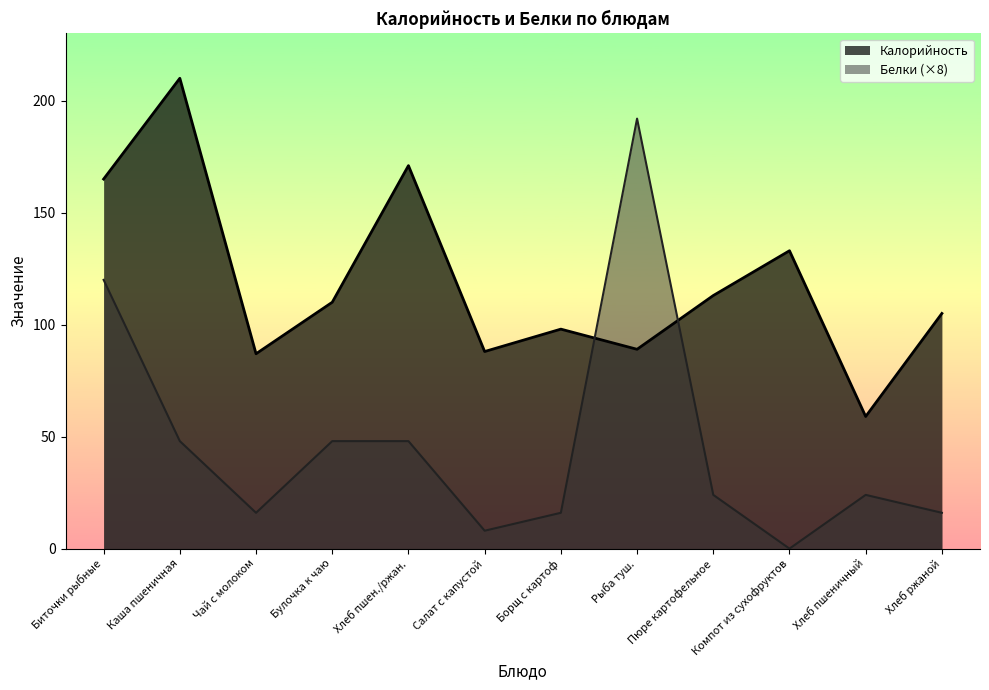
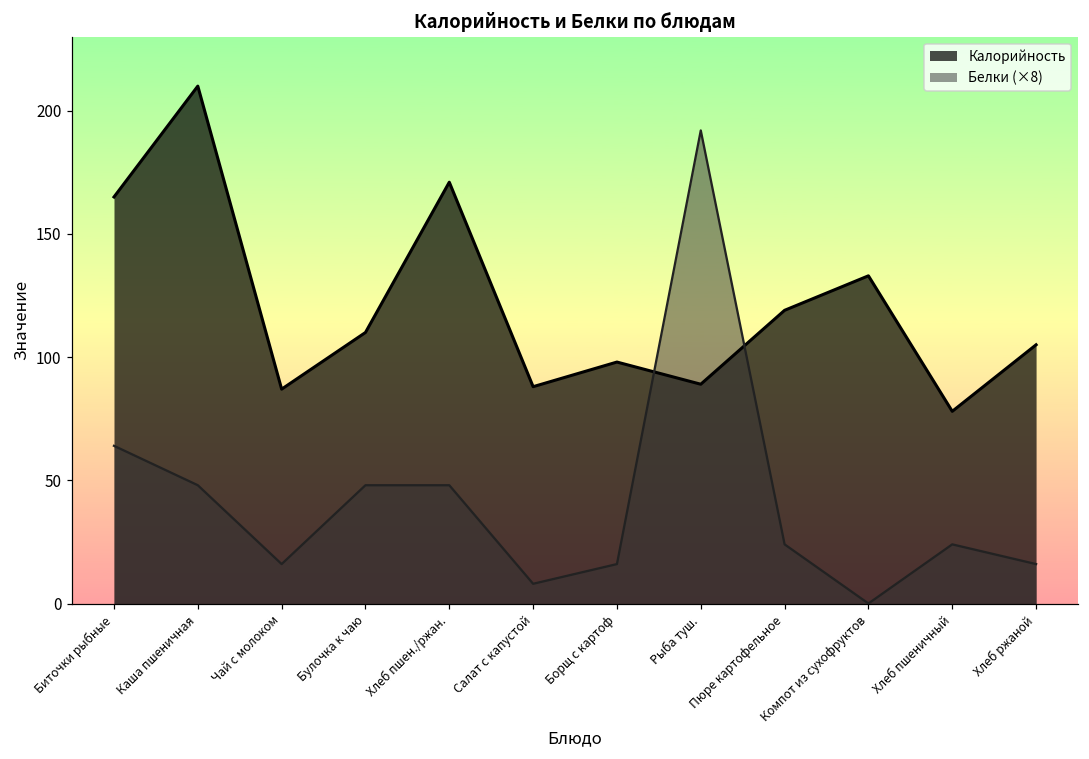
  {
    "Калорийность": {
      "Биточки рыбные": 165,
      "Каша пшеничная": 210,
      "Чай с молоком": 87,
      "Булочка к чаю": 110,
      "Хлеб пшен./ржан.": 171,
      "Салат с капустой": 88,
      "Борщ с картоф": 98,
      "Рыба туш.": 89,
-     "Пюре картофельное": 113,
+     "Пюре картофельное": 119,
      "Компот из сухофруктов": 133,
-     "Хлеб пшеничный": 59,
+     "Хлеб пшеничный": 78,
      "Хлеб ржаной": 105
    },
    "Белки (×8)": {
-     "Биточки рыбные": 120,
+     "Биточки рыбные": 64,
      "Каша пшеничная": 48,
      "Чай с молоком": 16,
      "Булочка к чаю": 48,
      "Хлеб пшен./ржан.": 48,
      "Салат с капустой": 8,
      "Борщ с картоф": 16,
      "Рыба туш.": 192,
      "Пюре картофельное": 24,
      "Компот из сухофруктов": 0,
      "Хлеб пшеничный": 24,
      "Хлеб ржаной": 16
    }
  }
